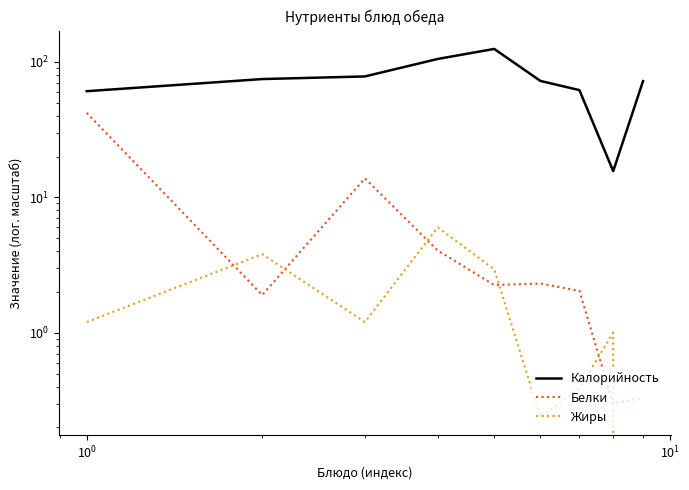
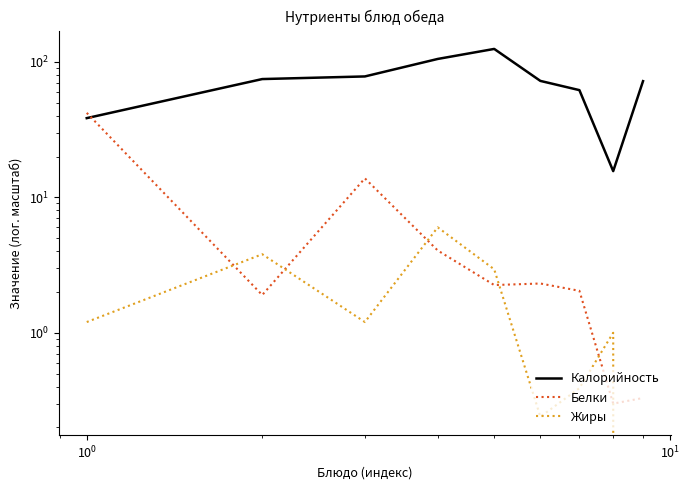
  {
    "Калорийность": {
-     "10^0": 60
+     "10^0": 38
    },
    "Белки": {
      "10^0": 42
    },
    "Жиры": {
      "10^0": 1.2
    }
  }
